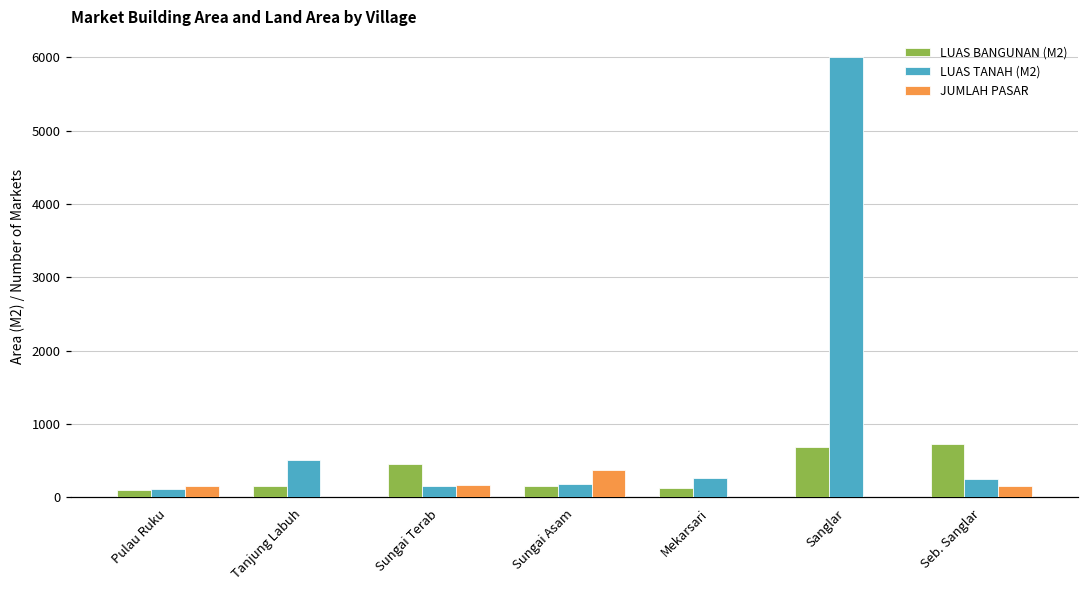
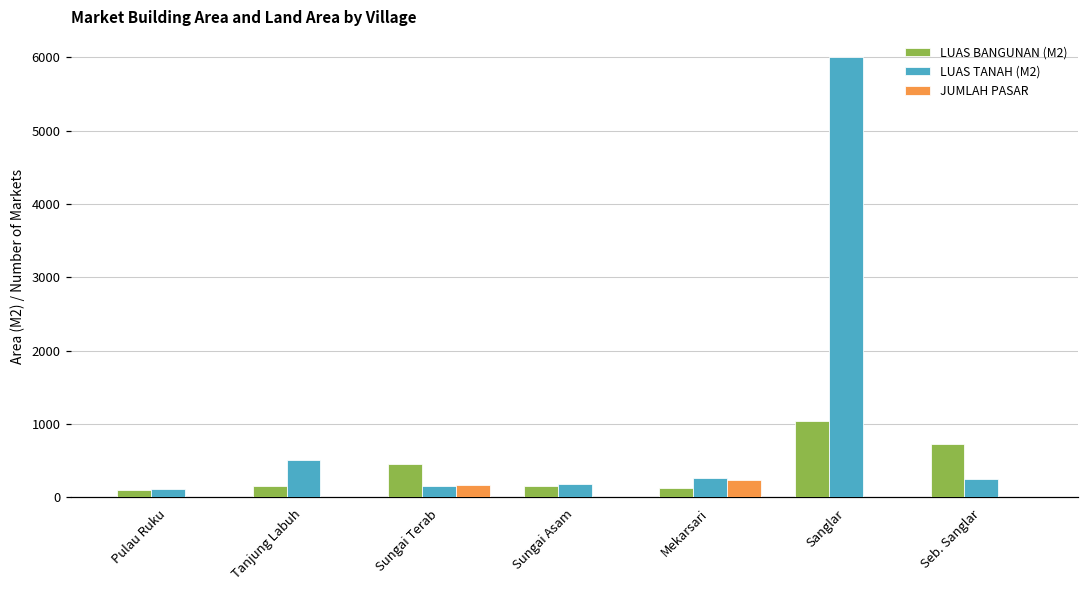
  {
    "LUAS BANGUNAN (M2)": {
      "Pulau Ruku": 100,
      "Tanjung Labuh": 200,
      "Sungai Terab": 500,
      "Sungai Asam": 200,
      "Mekarsari": 100,
-     "Sanglar": 700,
+     "Sanglar": 1000,
      "Seb. Sanglar": 700
    },
    "LUAS TANAH (M2)": {
      "Pulau Ruku": 100,
      "Tanjung Labuh": 500,
      "Sungai Terab": 200,
      "Sungai Asam": 200,
      "Mekarsari": 300,
      "Sanglar": 6000,
      "Seb. Sanglar": 300
    },
    "JUMLAH PASAR": {
-     "Pulau Ruku": 200,
+     "Pulau Ruku": 0,
      "Sungai Terab": 200,
-     "Sungai Asam": 400,
-     "Mekarsari": 0,
-     "Seb. Sanglar": 200
+     "Sungai Asam": 0,
+     "Mekarsari": 200,
+     "Seb. Sanglar": 0
    }
  }
